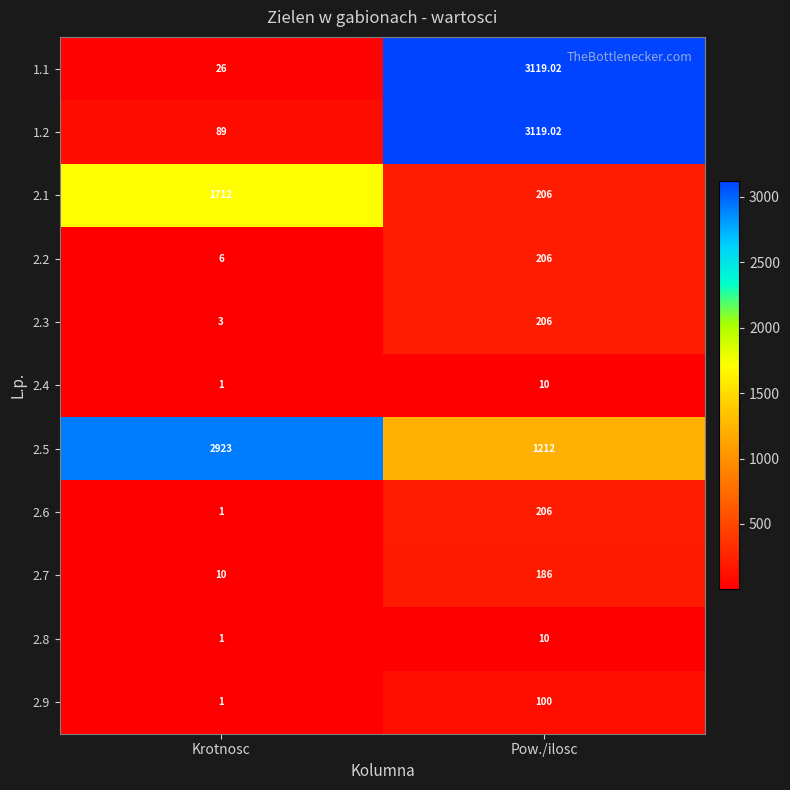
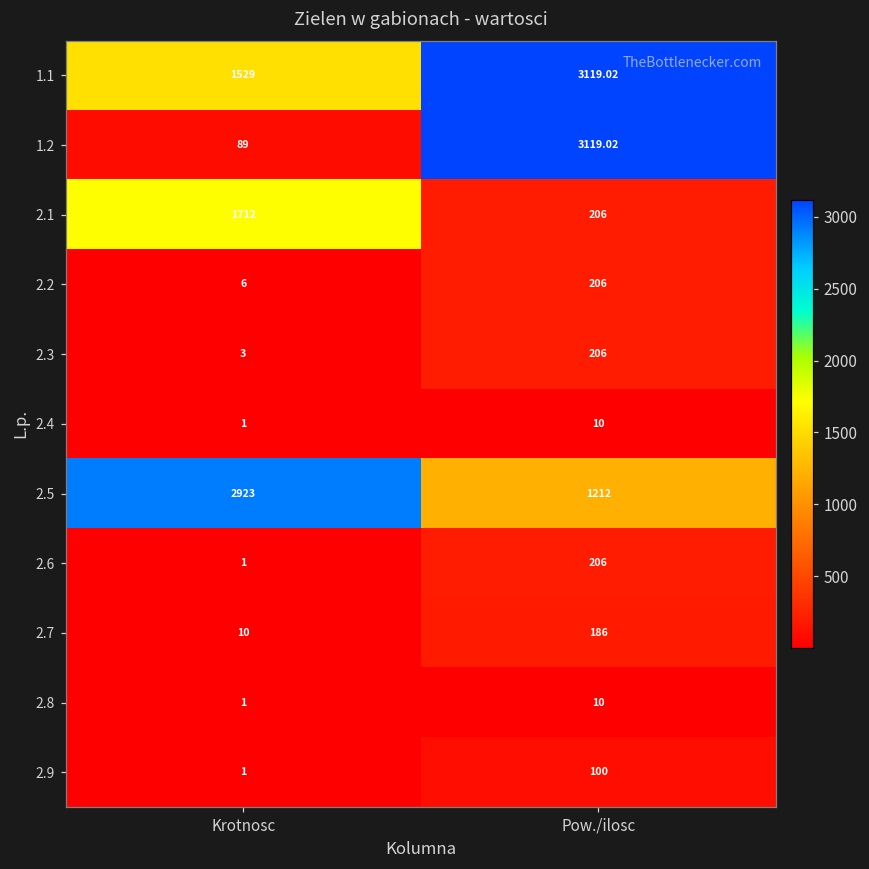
  {
    "1.1": {
-     "Krotnosc": 26
+     "Krotnosc": 1529
    },
    "1.2": {
      "Krotnosc": 89,
      "Pow./ilosc": 3119.02
    },
    "2.1": {
      "Krotnosc": 1712,
      "Pow./ilosc": 206
    },
    "2.2": {
      "Krotnosc": 6,
      "Pow./ilosc": 206
    },
    "2.3": {
      "Krotnosc": 3,
      "Pow./ilosc": 206
    },
    "2.4": {
      "Krotnosc": 1,
      "Pow./ilosc": 10
    },
    "2.5": {
      "Krotnosc": 2923,
      "Pow./ilosc": 1212
    },
    "2.6": {
      "Krotnosc": 1,
      "Pow./ilosc": 206
    },
    "2.7": {
      "Krotnosc": 10,
      "Pow./ilosc": 186
    },
    "2.8": {
      "Krotnosc": 1,
      "Pow./ilosc": 10
    },
    "2.9": {
      "Krotnosc": 1,
      "Pow./ilosc": 100
    }
  }
